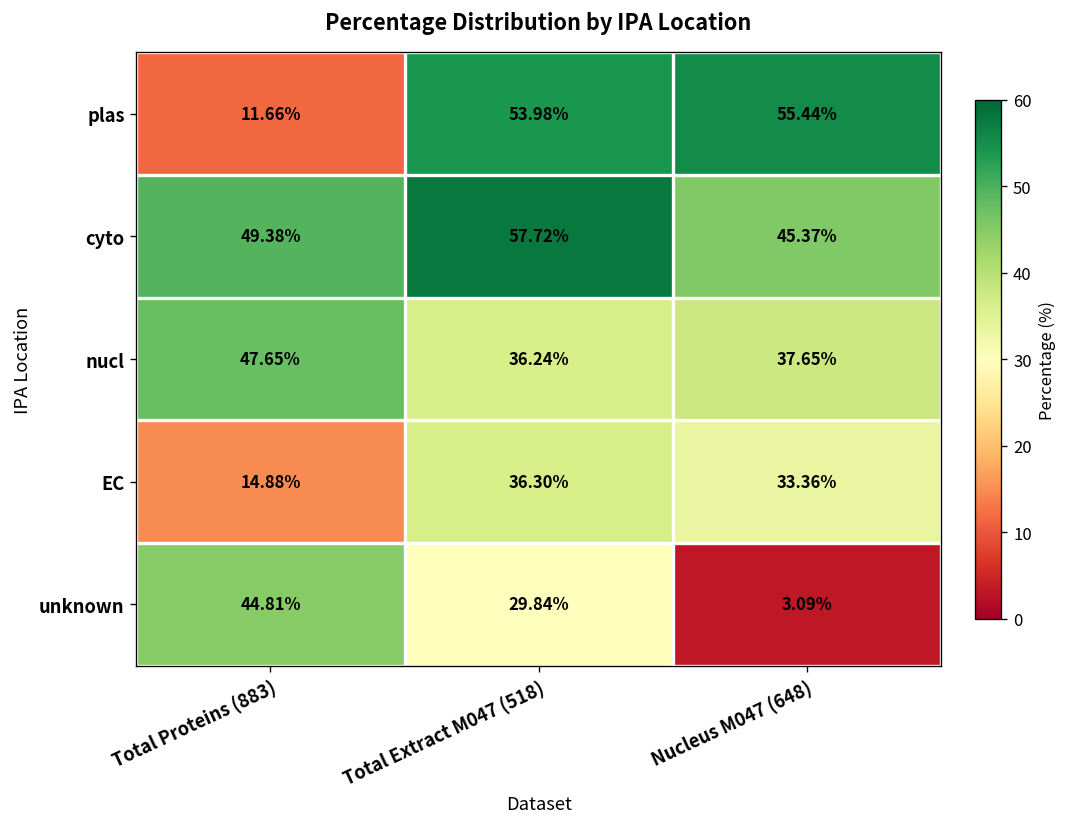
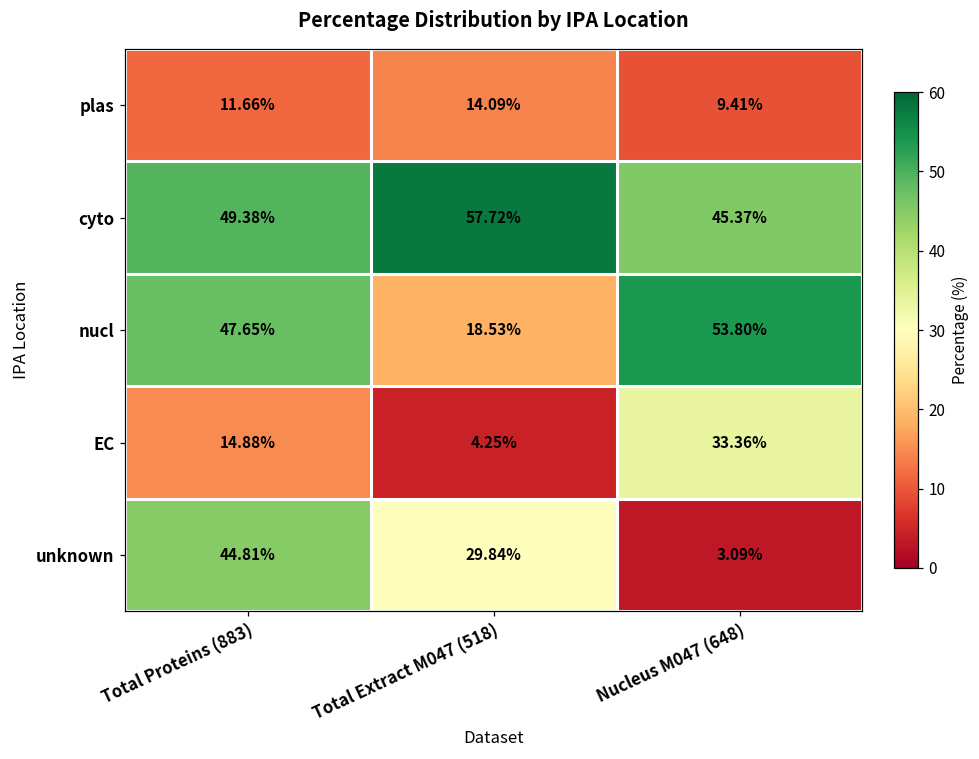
  {
    "plas": {
      "Total Proteins (883)": "11.66%",
-     "Total Extract M047 (518)": "53.98%",
-     "Nucleus M047 (648)": "55.44%"
+     "Total Extract M047 (518)": "14.09%",
+     "Nucleus M047 (648)": "9.41%"
    },
    "cyto": {
      "Total Proteins (883)": "49.38%",
      "Total Extract M047 (518)": "57.72%",
      "Nucleus M047 (648)": "45.37%"
    },
    "nucl": {
      "Total Proteins (883)": "47.65%",
-     "Total Extract M047 (518)": "36.24%",
-     "Nucleus M047 (648)": "37.65%"
+     "Total Extract M047 (518)": "18.53%",
+     "Nucleus M047 (648)": "53.80%"
    },
    "EC": {
      "Total Proteins (883)": "14.88%",
-     "Total Extract M047 (518)": "36.30%",
+     "Total Extract M047 (518)": "4.25%",
      "Nucleus M047 (648)": "33.36%"
    },
    "unknown": {
      "Total Proteins (883)": "44.81%",
      "Total Extract M047 (518)": "29.84%",
      "Nucleus M047 (648)": "3.09%"
    }
  }
